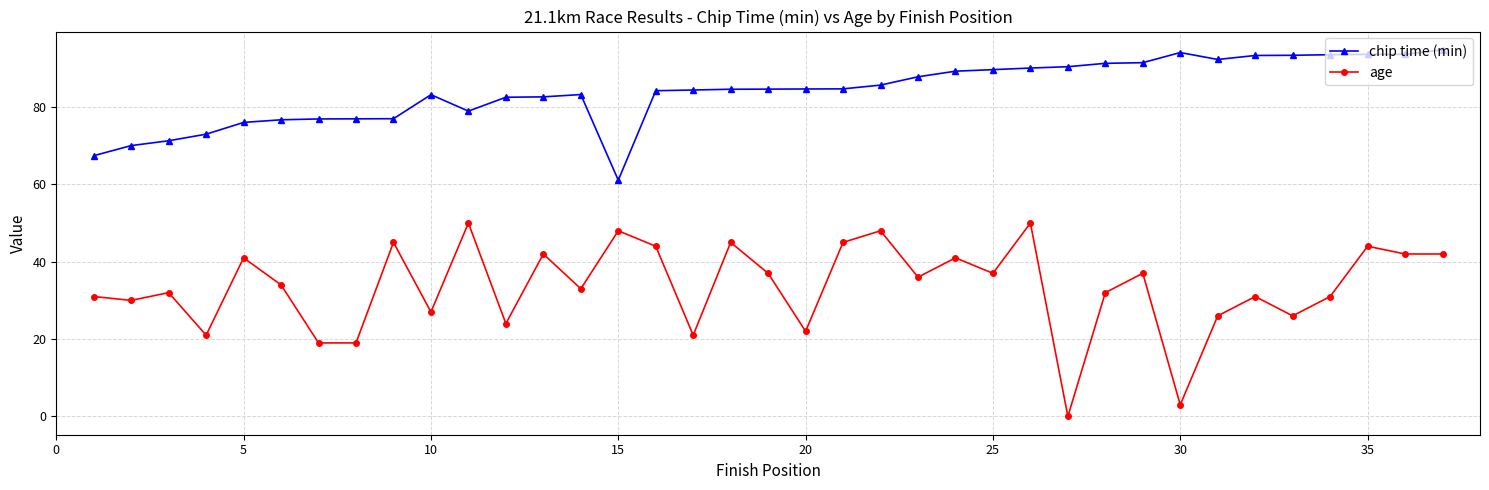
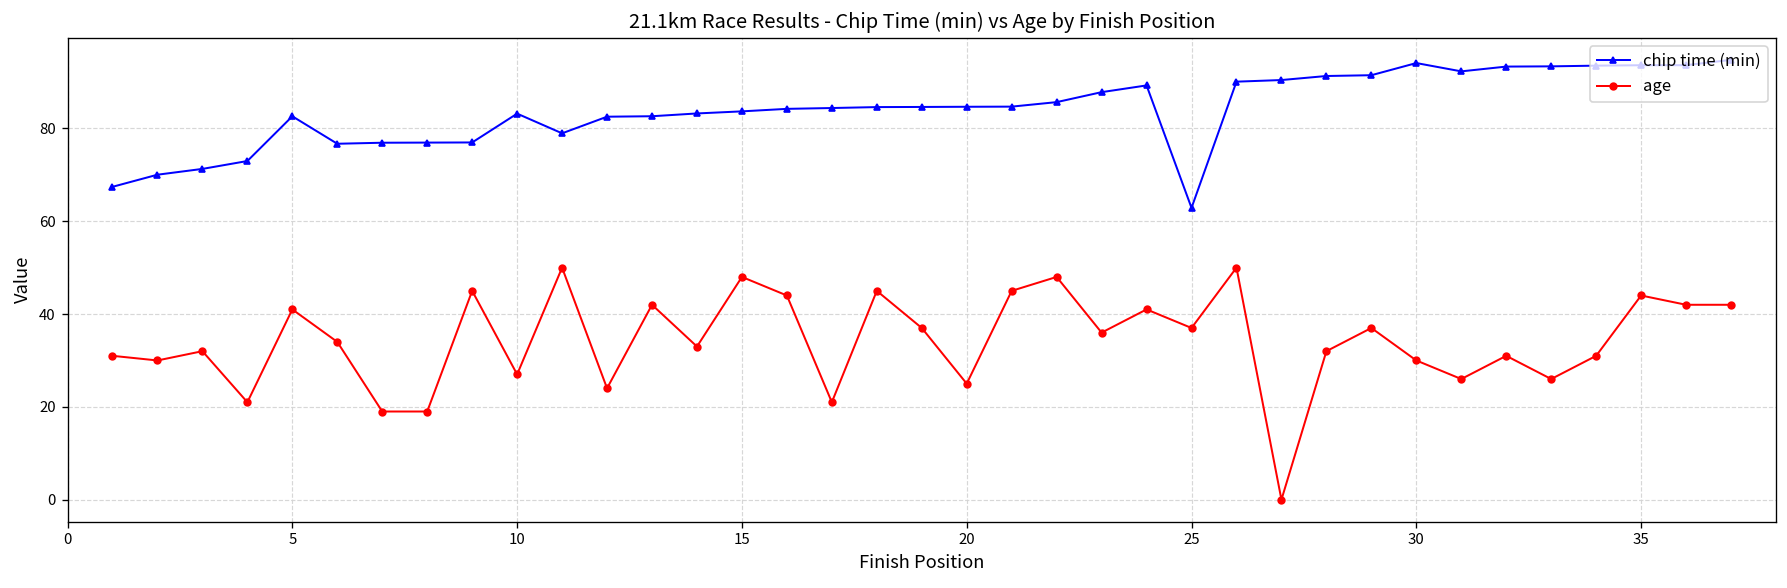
  {
    "chip time (min)": {
-     "5": 76,
+     "5": 83,
      "10": 83,
-     "15": 61,
+     "15": 84,
      "20": 85,
-     "25": 90,
+     "25": 63,
      "30": 94
    },
    "age": {
      "5": 41,
      "10": 27,
      "15": 48,
-     "20": 22,
+     "20": 25,
      "25": 37,
-     "30": 3,
+     "30": 30,
      "35": 44
    }
  }
